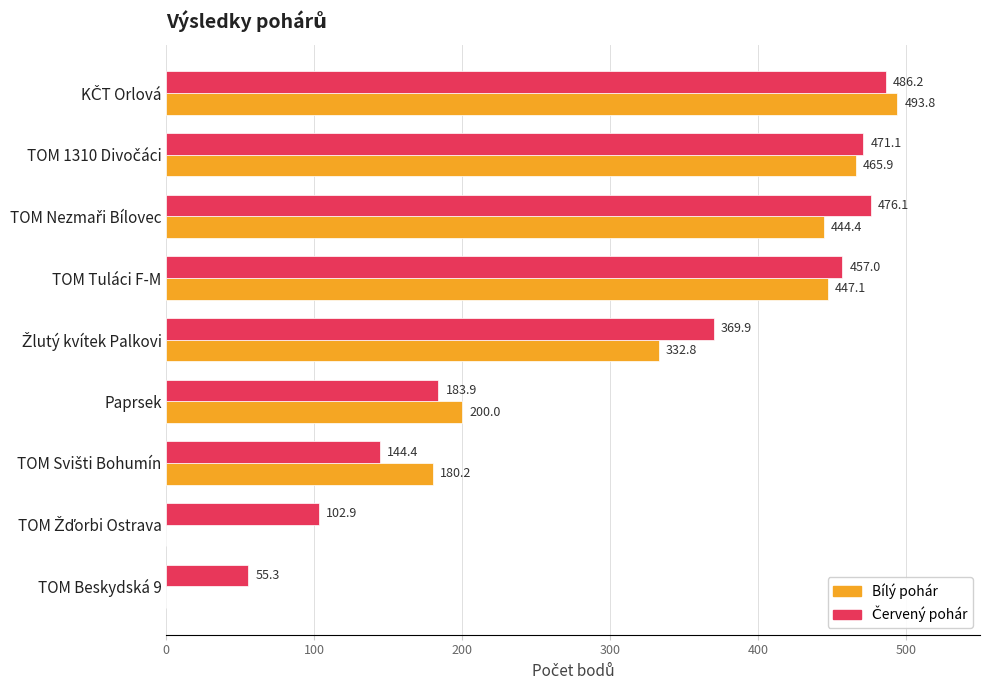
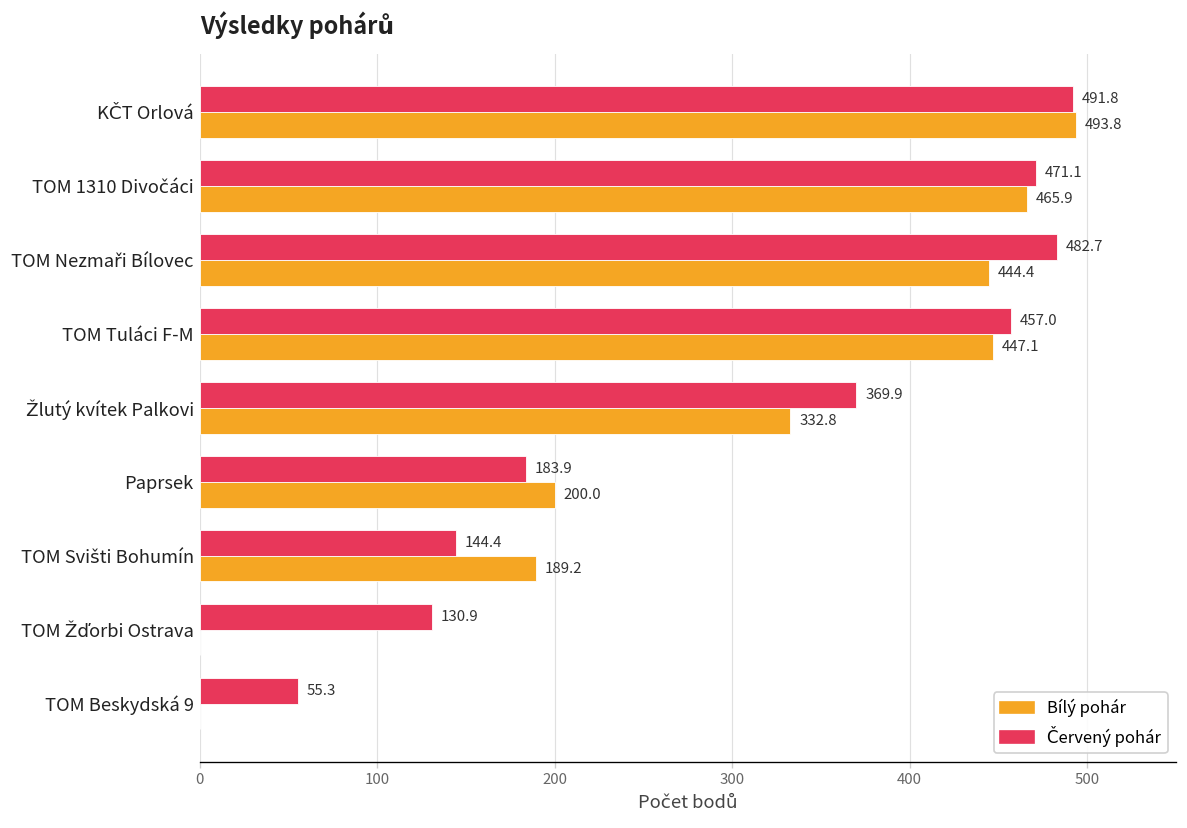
  {
    "Bílý pohár": {
      "KČT Orlová": 493.8,
      "TOM 1310 Divočáci": 465.9,
      "TOM Nezmaři Bílovec": 444.4,
      "TOM Tuláci F-M": 447.1,
      "Žlutý kvítek Palkovi": 332.8,
      "Paprsek": 200.0,
-     "TOM Svišti Bohumín": 180.2
+     "TOM Svišti Bohumín": 189.2
    },
    "Červený pohár": {
-     "KČT Orlová": 486.2,
+     "KČT Orlová": 491.8,
      "TOM 1310 Divočáci": 471.1,
-     "TOM Nezmaři Bílovec": 476.1,
+     "TOM Nezmaři Bílovec": 482.7,
      "TOM Tuláci F-M": 457.0,
      "Žlutý kvítek Palkovi": 369.9,
      "Paprsek": 183.9,
      "TOM Svišti Bohumín": 144.4,
-     "TOM Žďorbi Ostrava": 102.9,
+     "TOM Žďorbi Ostrava": 130.9,
      "TOM Beskydská 9": 55.3
    }
  }
